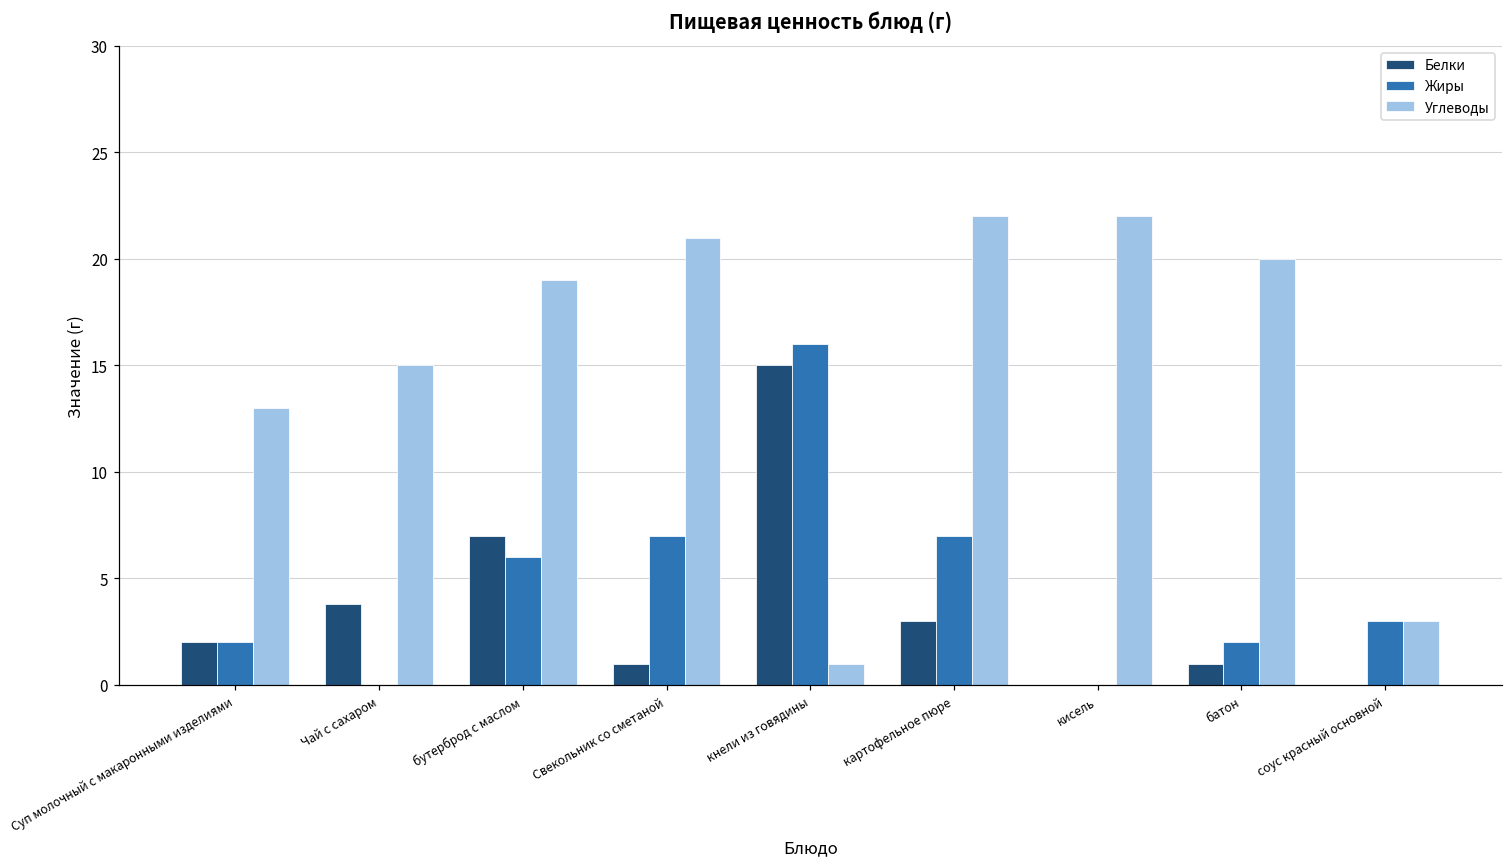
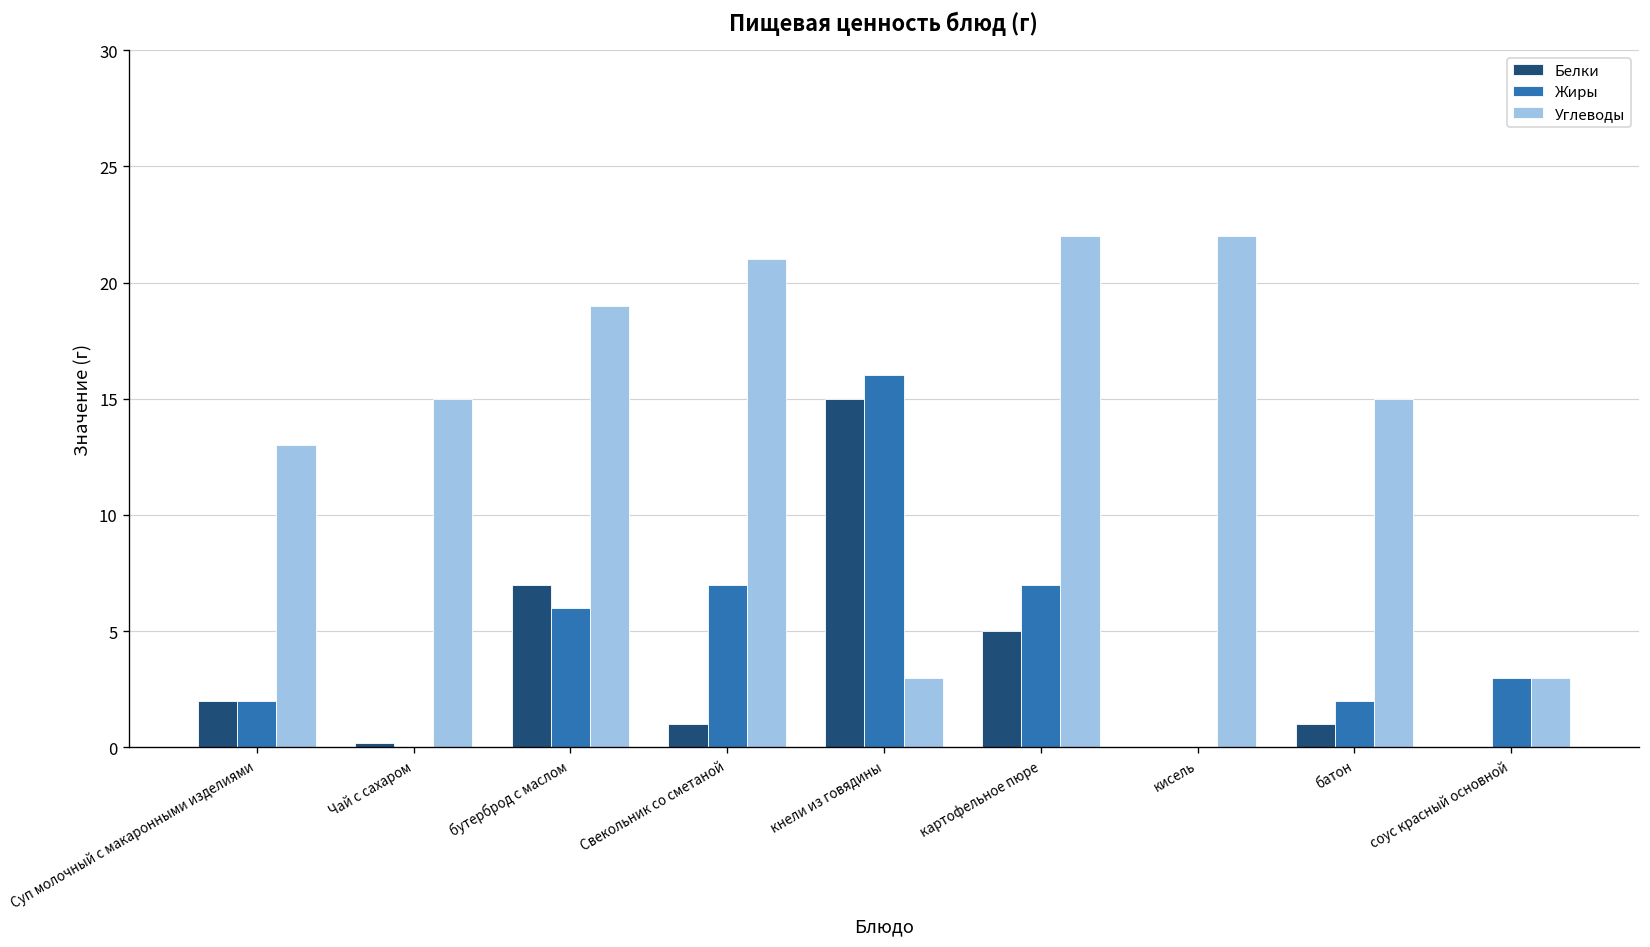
  {
    "Белки": {
      "Суп молочный с макаронными изделиями": 2.0,
-     "Чай с сахаром": 3.8,
+     "Чай с сахаром": 0.2,
      "бутерброд с маслом": 7.0,
      "Свекольник со сметаной": 1.0,
      "кнели из говядины": 15.0,
-     "картофельное пюре": 3,
+     "картофельное пюре": 5,
      "кисель": 0.0,
      "батон": 1.0,
      "соус красный основной": 0.0
    },
    "Жиры": {
      "Суп молочный с макаронными изделиями": 2.0,
      "Чай с сахаром": 0.0,
      "бутерброд с маслом": 6.0,
      "Свекольник со сметаной": 7.0,
      "кнели из говядины": 16.0,
      "картофельное пюре": 7.0,
      "кисель": 0.0,
      "батон": 2.0,
      "соус красный основной": 3.0
    },
    "Углеводы": {
      "Суп молочный с макаронными изделиями": 13,
      "Чай с сахаром": 15,
      "бутерброд с маслом": 19,
      "Свекольник со сметаной": 21,
-     "кнели из говядины": 1,
+     "кнели из говядины": 3,
      "картофельное пюре": 22,
      "кисель": 22,
-     "батон": 20,
+     "батон": 15,
      "соус красный основной": 3
    }
  }
